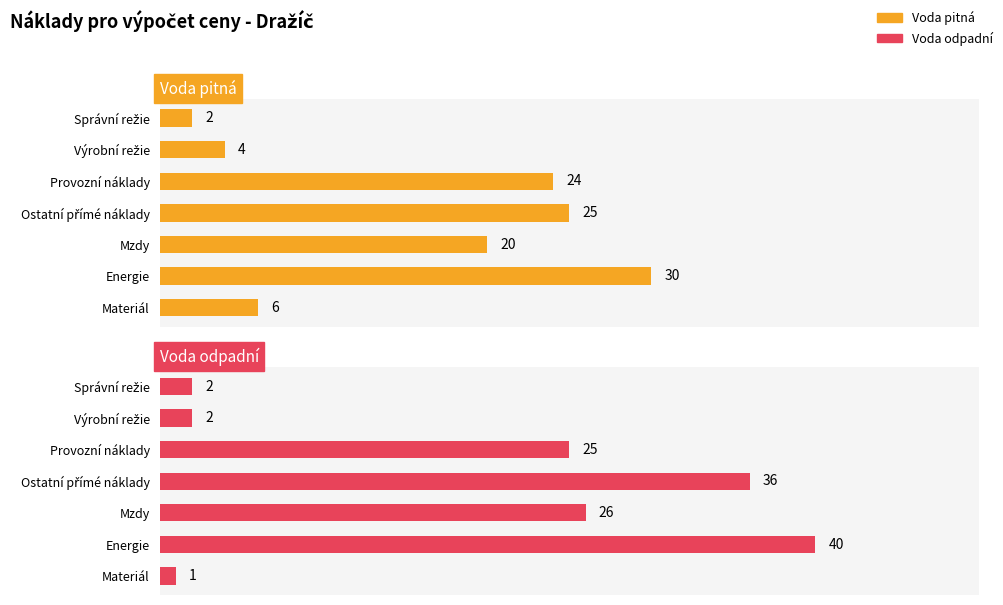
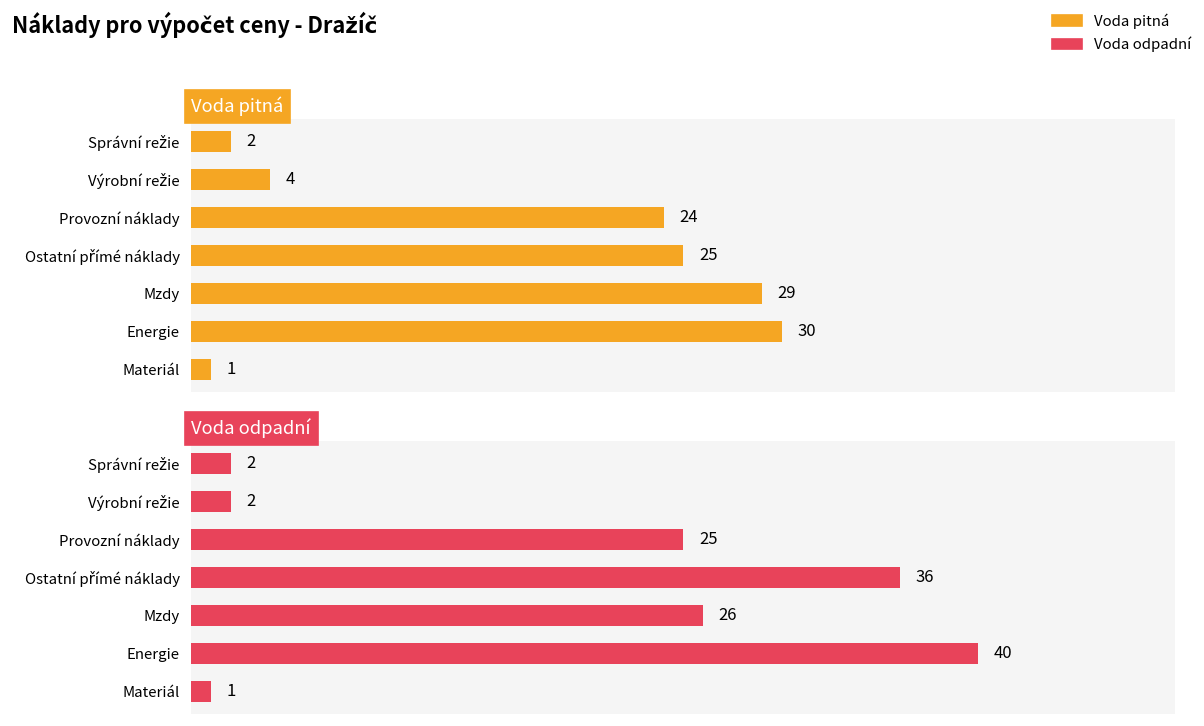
  {
    "Voda pitná": {
      "Správní režie": 2,
      "Výrobní režie": 4,
      "Provozní náklady": 24,
      "Ostatní přímé náklady": 25,
-     "Mzdy": 20,
+     "Mzdy": 29,
      "Energie": 30,
-     "Materiál": 6
+     "Materiál": 1
    },
    "Voda odpadní": {
      "Správní režie": 2,
      "Výrobní režie": 2,
      "Provozní náklady": 25,
      "Ostatní přímé náklady": 36,
      "Mzdy": 26,
      "Energie": 40,
      "Materiál": 1
    }
  }
